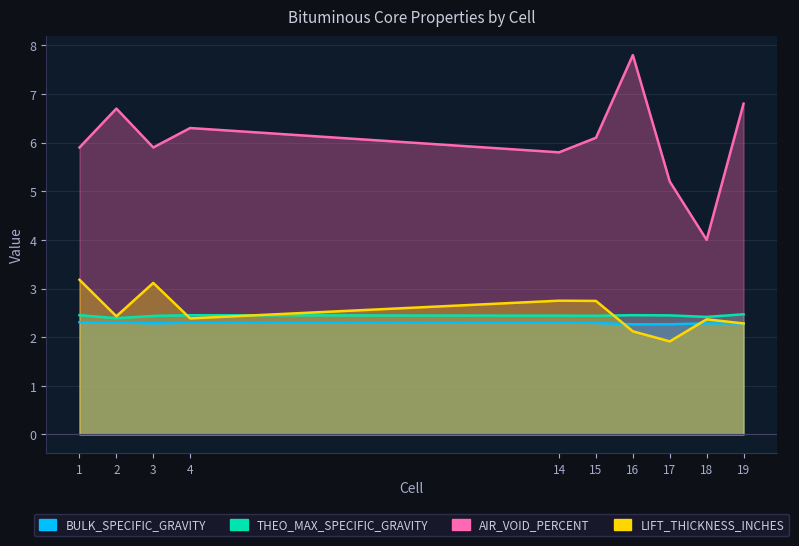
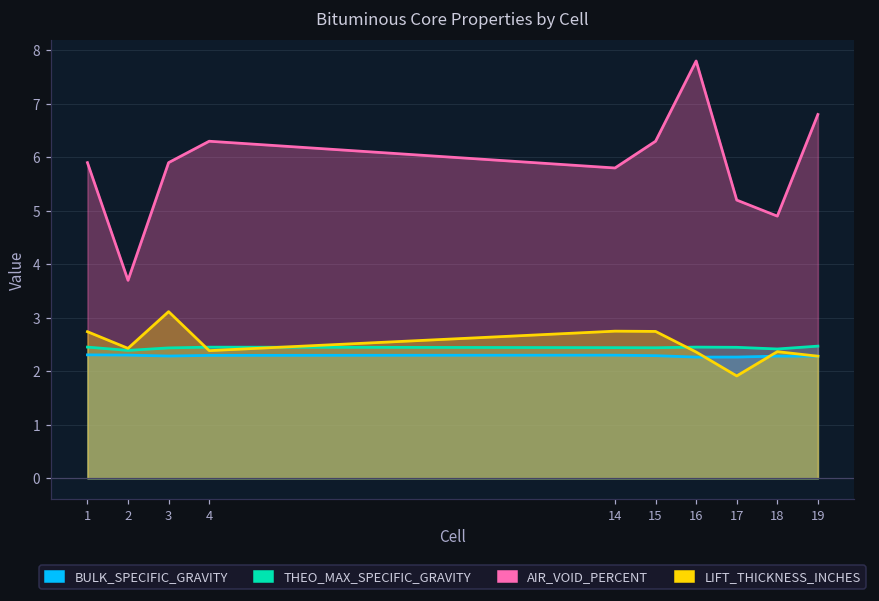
  {
    "AIR_VOID_PERCENT": {
      "1": 5.9,
-     "2": 6.7,
+     "2": 3.7,
      "3": 5.9,
      "4": 6.3,
      "14": 5.8,
-     "15": 6.1,
+     "15": 6.3,
      "16": 7.8,
      "17": 5.2,
-     "18": 4.0,
+     "18": 4.9,
      "19": 6.8
    },
    "LIFT_THICKNESS_INCHES": {
-     "1": 3.2,
+     "1": 2.7,
      "3": 3.1,
      "4": 2.4,
      "14": 2.8,
      "15": 2.7,
-     "16": 2.1,
+     "16": 2.4,
      "17": 1.9
    }
  }
